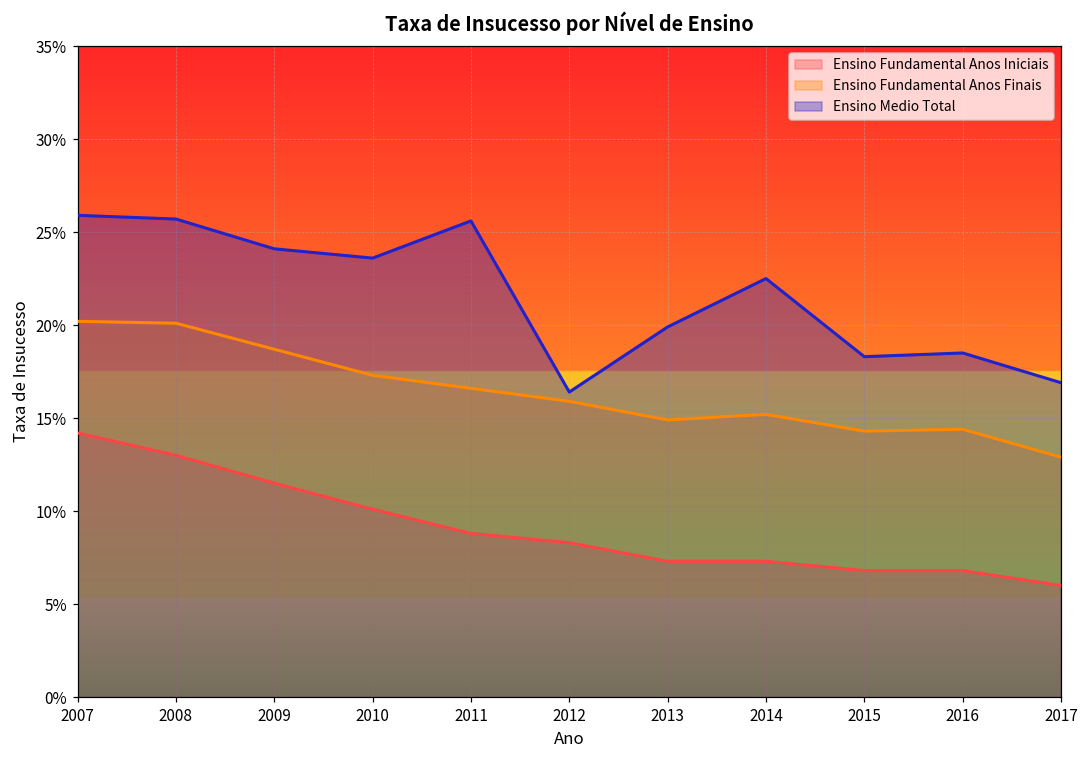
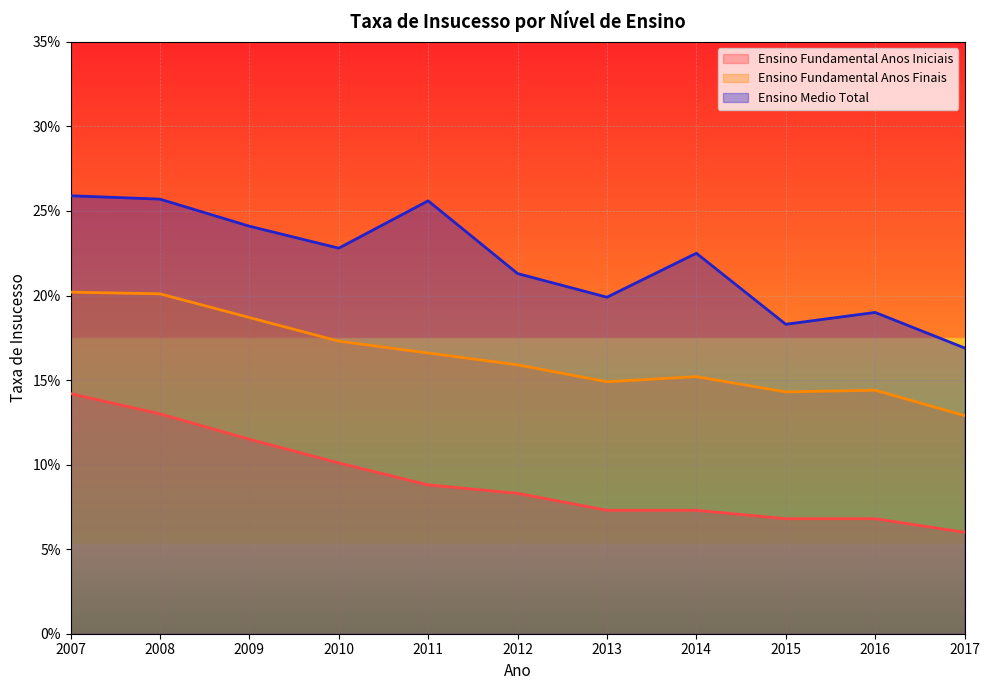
  {
    "Ensino Medio Total": {
      "2007": "25.9%",
      "2008": "25.7%",
      "2009": "24.1%",
-     "2010": "23.6%",
+     "2010": "22.8%",
      "2011": "25.6%",
-     "2012": "16.4%",
+     "2012": "21.3%",
      "2013": "19.9%",
      "2014": "22.5%",
      "2015": "18.3%",
-     "2016": "18.5%",
+     "2016": "19.0%",
      "2017": "16.9%"
    }
  }
